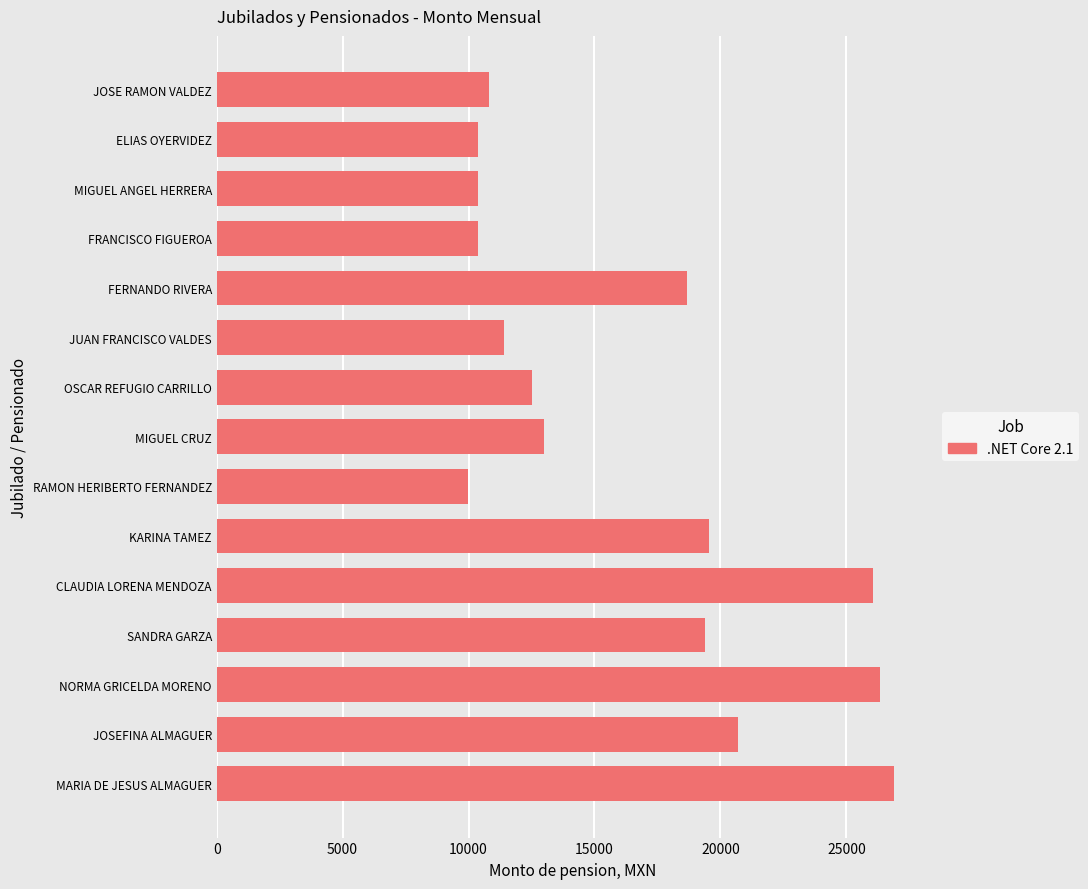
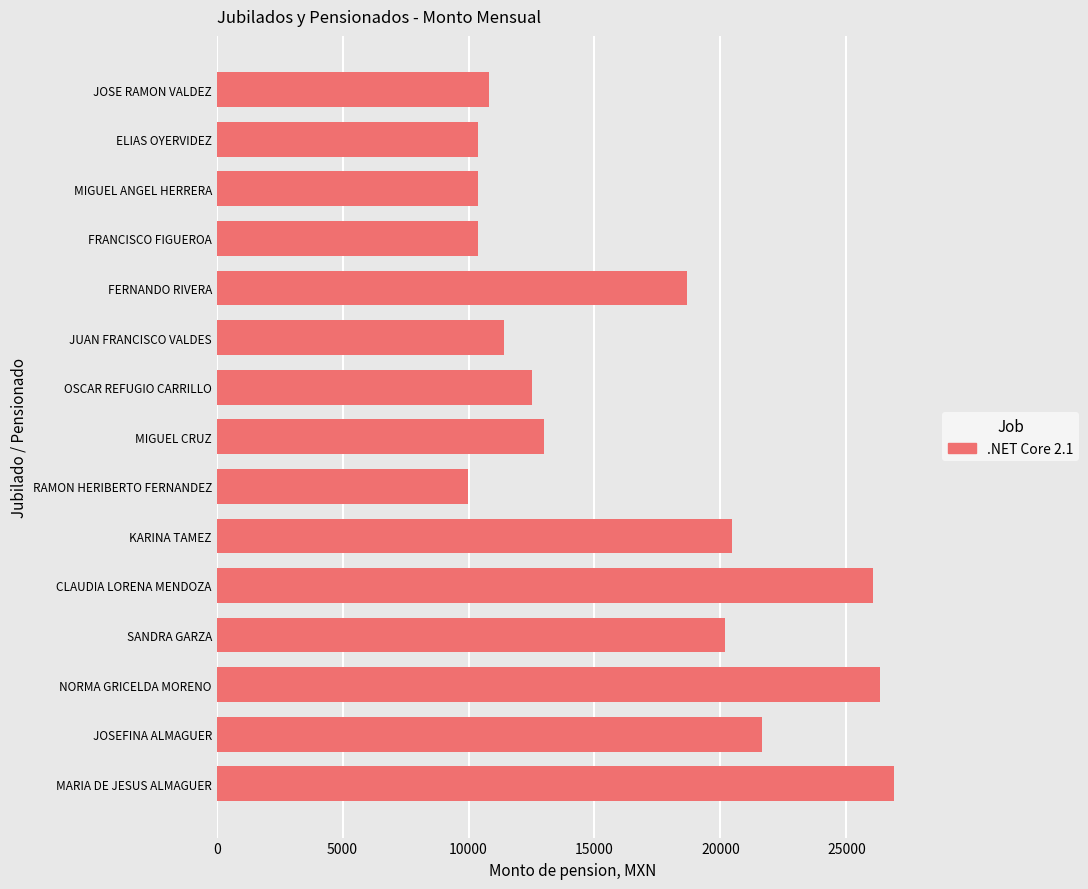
  {
    "JOSE RAMON VALDEZ": 10800,
    "ELIAS OYERVIDEZ": 10400,
    "MIGUEL ANGEL HERRERA": 10400,
    "FRANCISCO FIGUEROA": 10400,
    "FERNANDO RIVERA": 18700,
    "JUAN FRANCISCO VALDES": 11400,
    "OSCAR REFUGIO CARRILLO": 12500,
    "MIGUEL CRUZ": 13000,
    "RAMON HERIBERTO FERNANDEZ": 10000,
-   "KARINA TAMEZ": 19500,
+   "KARINA TAMEZ": 20500,
    "CLAUDIA LORENA MENDOZA": 26100,
-   "SANDRA GARZA": 19400,
+   "SANDRA GARZA": 20200,
    "NORMA GRICELDA MORENO": 26300,
-   "JOSEFINA ALMAGUER": 20700,
+   "JOSEFINA ALMAGUER": 21600,
    "MARIA DE JESUS ALMAGUER": 26900
  }
